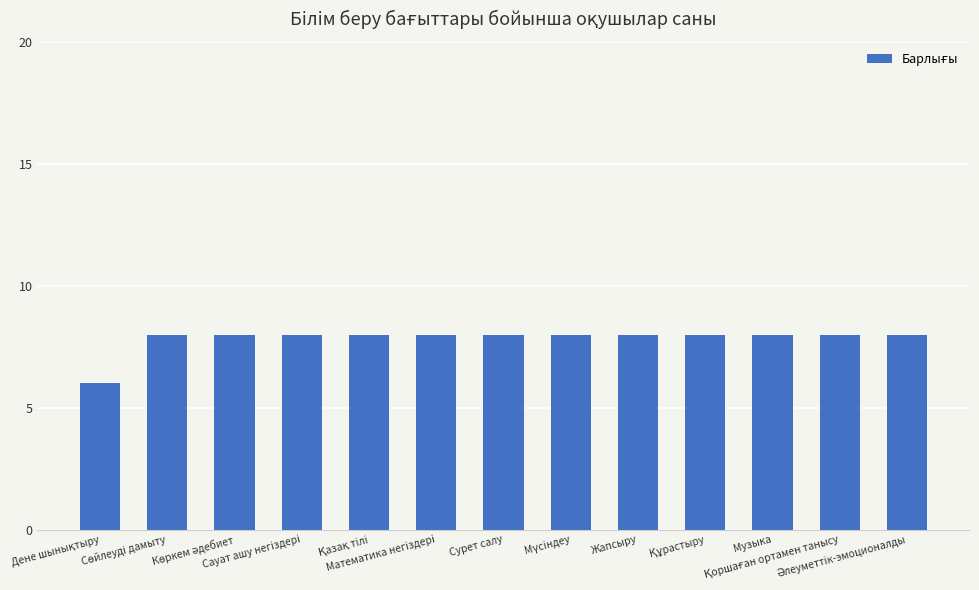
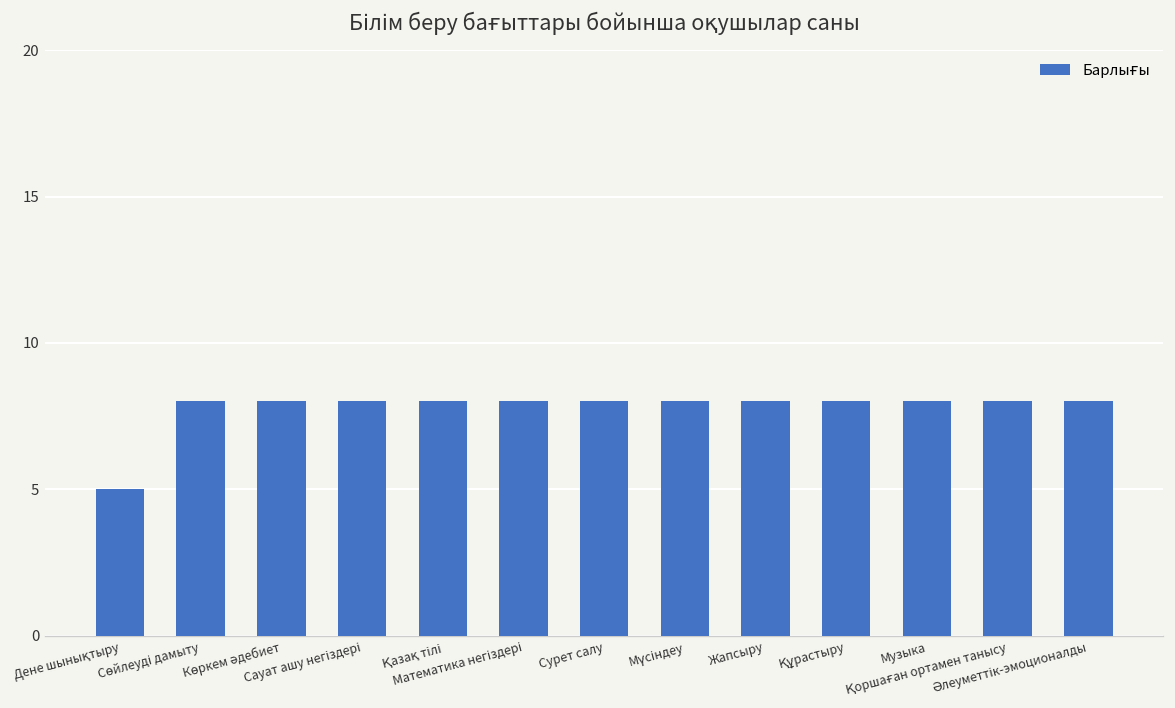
  {
-   "Дене шынықтыру": 6,
+   "Дене шынықтыру": 5,
    "Сөйлеуді дамыту": 8,
    "Көркем әдебиет": 8,
    "Сауат ашу негіздері": 8,
    "Қазақ тілі": 8,
    "Математика негіздері": 8,
    "Сурет салу": 8,
    "Мүсіндеу": 8,
    "Жапсыру": 8,
    "Құрастыру": 8,
    "Музыка": 8,
    "Қоршаған ортамен танысу": 8,
    "Әлеуметтік-эмоционалды": 8
  }
